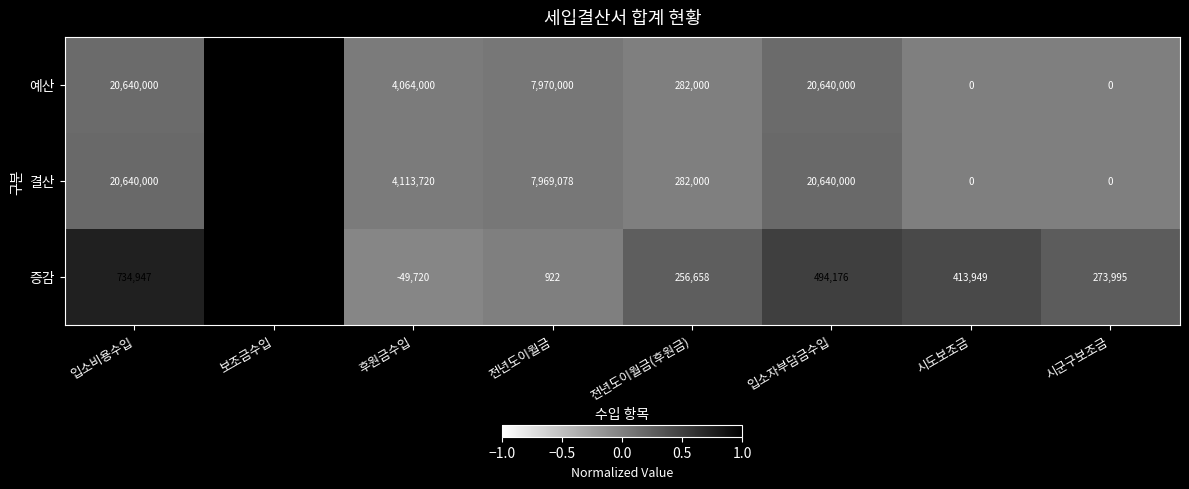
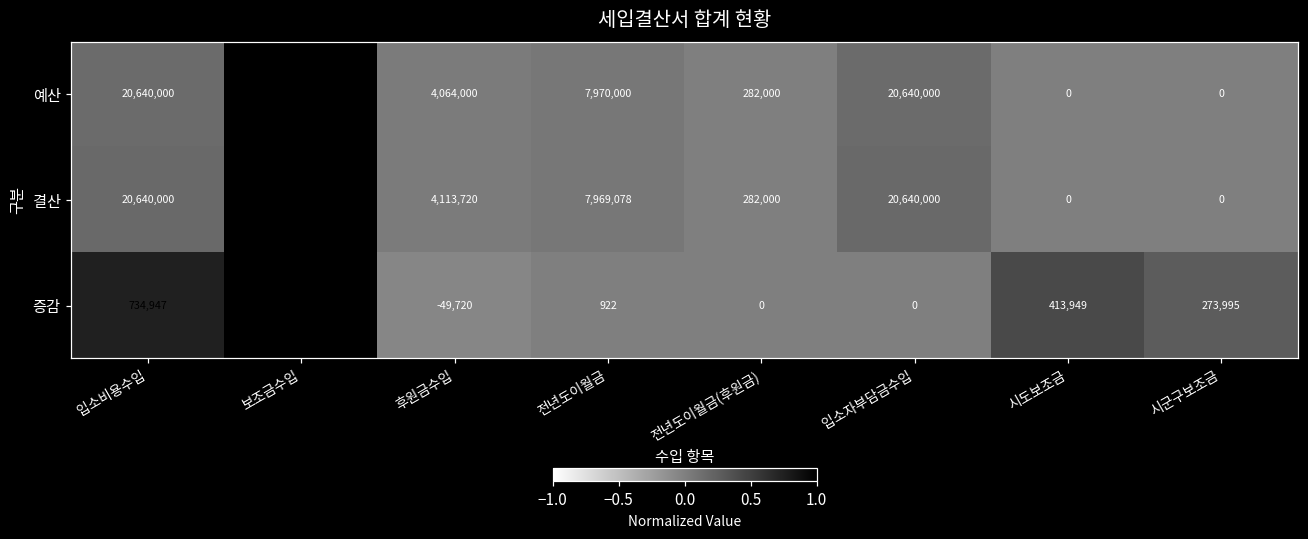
  {
    "예산": {
      "입소비용수입": "20,640,000",
      "후원금수입": "4,064,000",
      "전년도이월금": "7,970,000",
      "전년도이월금(후원금)": "282,000",
      "입소자부담금수입": "20,640,000",
      "시도보조금": "0",
      "시군구보조금": "0"
    },
    "결산": {
      "입소비용수입": "20,640,000",
      "후원금수입": "4,113,720",
      "전년도이월금": "7,969,078",
      "전년도이월금(후원금)": "282,000",
      "입소자부담금수입": "20,640,000",
      "시도보조금": "0",
      "시군구보조금": "0"
    },
    "증감": {
      "후원금수입": "-49,720",
      "전년도이월금": "922",
-     "전년도이월금(후원금)": "256,658",
-     "입소자부담금수입": "494,176",
+     "전년도이월금(후원금)": "0",
+     "입소자부담금수입": "0",
      "시도보조금": "413,949",
      "시군구보조금": "273,995"
    }
  }
